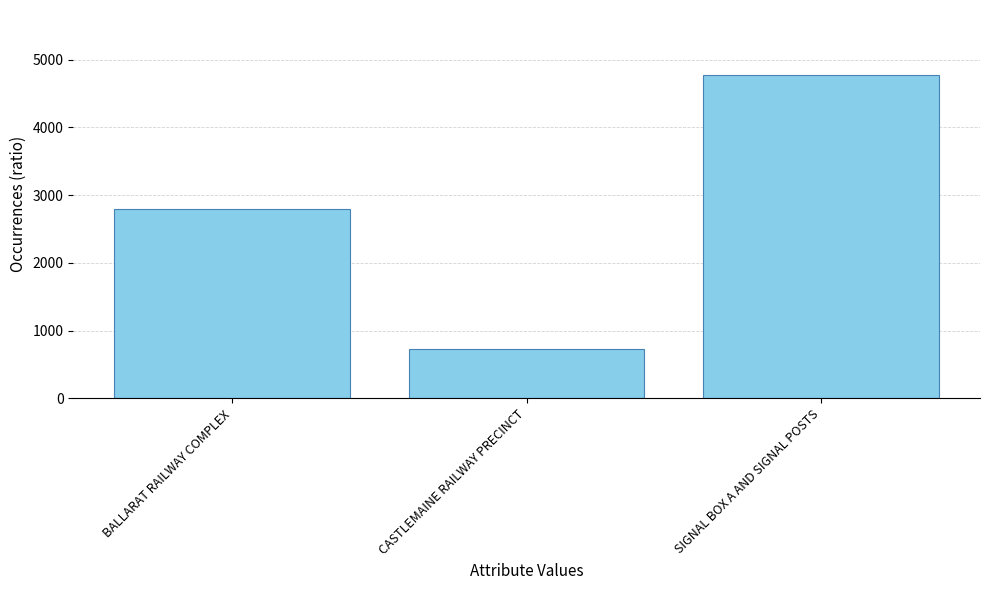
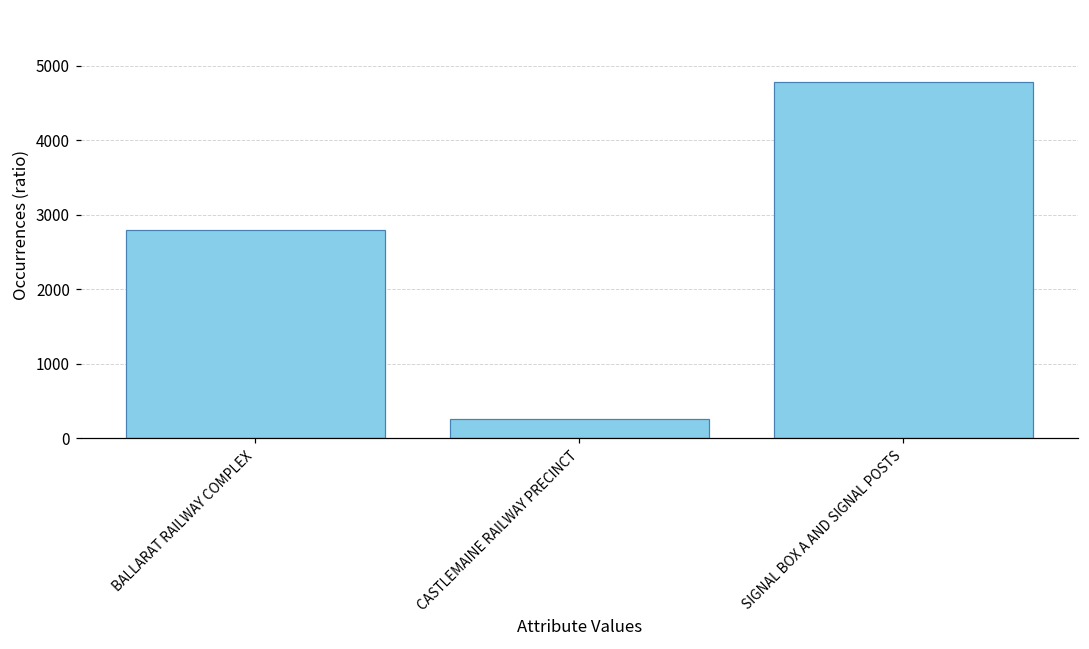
  {
    "BALLARAT RAILWAY COMPLEX": 2800,
-   "CASTLEMAINE RAILWAY PRECINCT": 700,
+   "CASTLEMAINE RAILWAY PRECINCT": 300,
    "SIGNAL BOX A AND SIGNAL POSTS": 4800
  }
